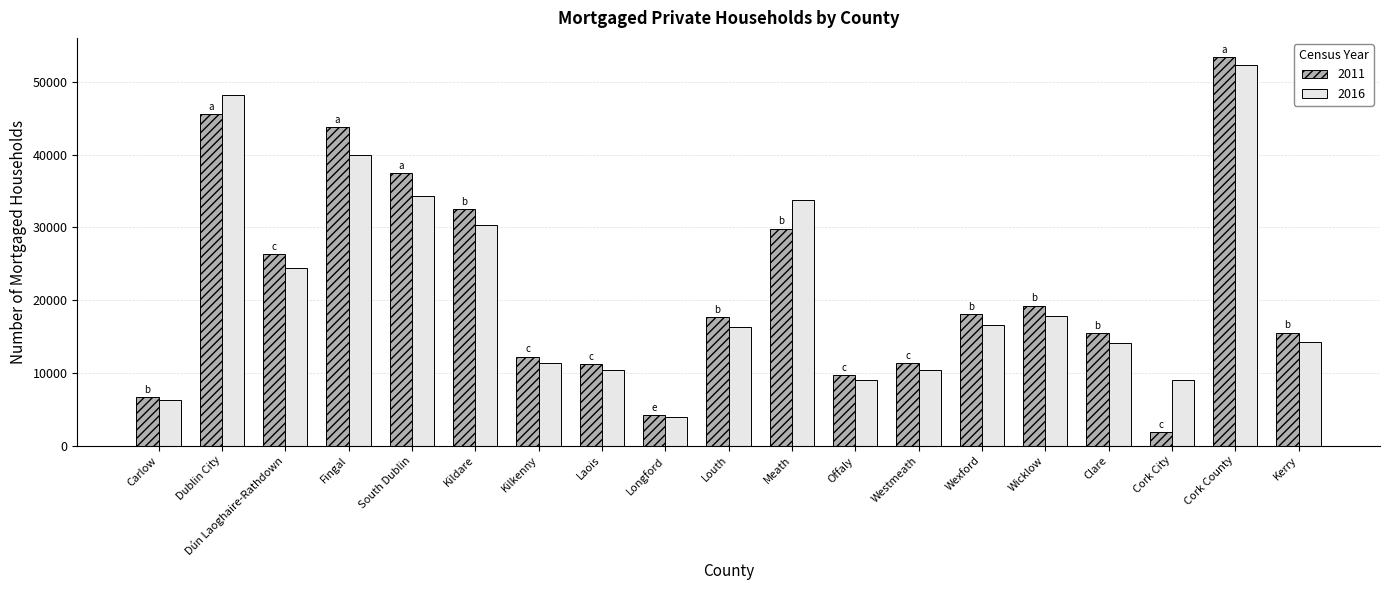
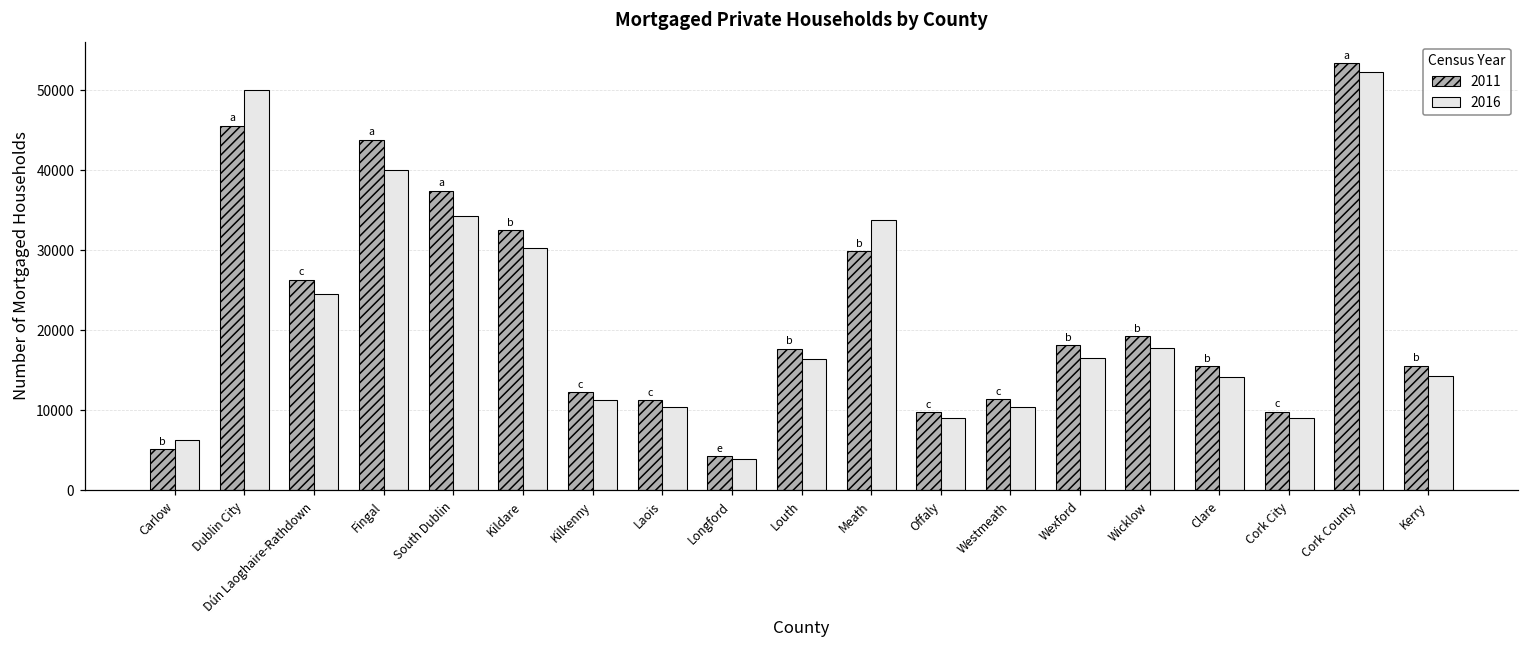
  {
    "2011": {
-     "Carlow": 7000,
+     "Carlow": 5000,
      "Dublin City": 46000,
      "Dún Laoghaire-Rathdown": 26000,
      "Fingal": 44000,
      "South Dublin": 37000,
      "Kildare": 32000,
      "Kilkenny": 12000,
      "Laois": 11000,
      "Longford": 4000,
      "Louth": 18000,
      "Meath": 30000,
      "Offaly": 10000,
      "Westmeath": 11000,
      "Wexford": 18000,
      "Wicklow": 19000,
      "Clare": 15000,
-     "Cork City": 2000,
+     "Cork City": 10000,
      "Cork County": 53000,
      "Kerry": 16000
    },
    "2016": {
      "Carlow": 6000,
-     "Dublin City": 48000,
+     "Dublin City": 50000,
      "Dún Laoghaire-Rathdown": 24000,
      "Fingal": 40000,
      "South Dublin": 34000,
      "Kildare": 30000,
      "Kilkenny": 11000,
      "Laois": 10000,
      "Longford": 4000,
      "Louth": 16000,
      "Meath": 34000,
      "Offaly": 9000,
      "Westmeath": 10000,
      "Wexford": 17000,
      "Wicklow": 18000,
      "Clare": 14000,
      "Cork City": 9000,
      "Cork County": 52000,
      "Kerry": 14000
    }
  }
